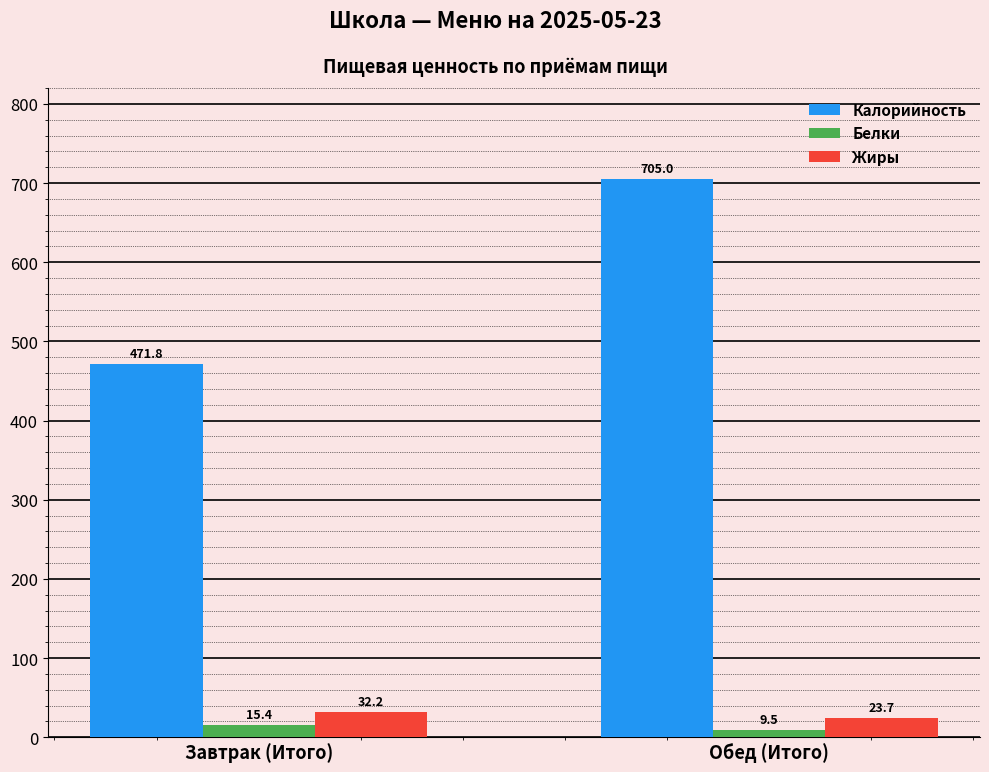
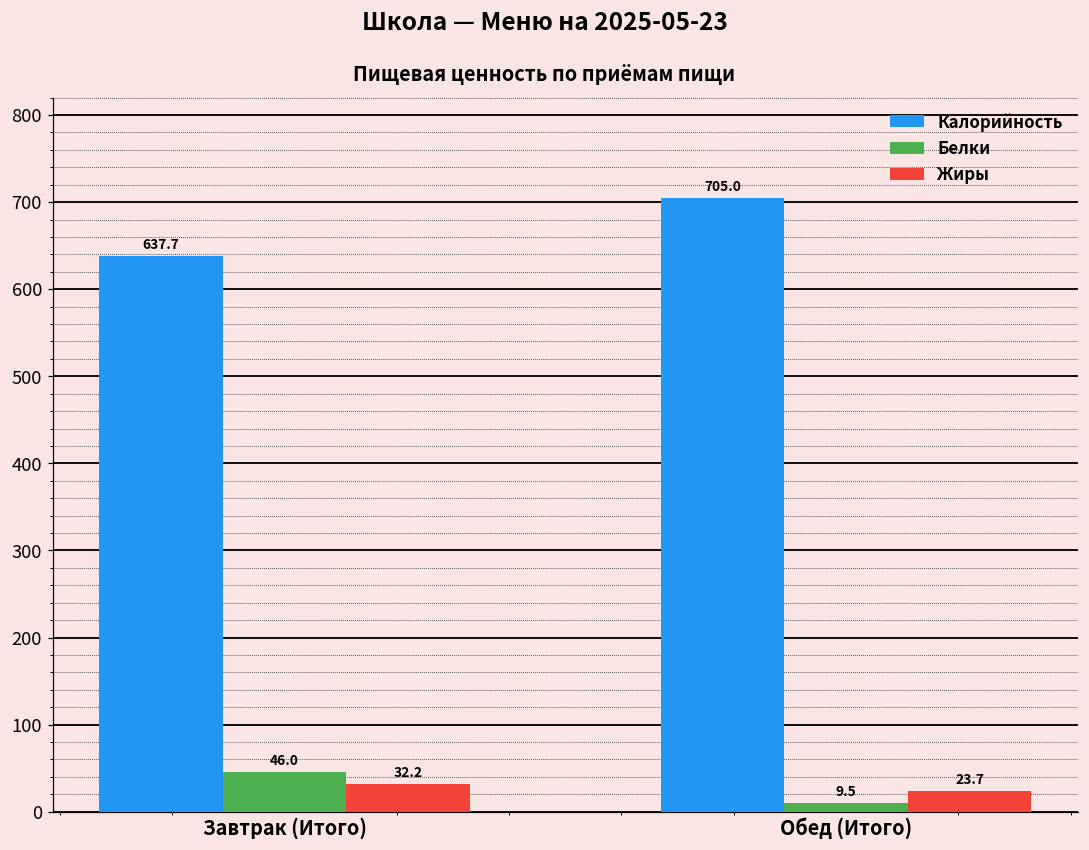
  {
    "Калорийность": {
-     "Завтрак (Итого)": 471.8,
+     "Завтрак (Итого)": 637.7,
      "Обед (Итого)": 705.0
    },
    "Белки": {
-     "Завтрак (Итого)": 15.4,
+     "Завтрак (Итого)": 46.0,
      "Обед (Итого)": 9.5
    },
    "Жиры": {
      "Завтрак (Итого)": 32.2,
      "Обед (Итого)": 23.7
    }
  }
